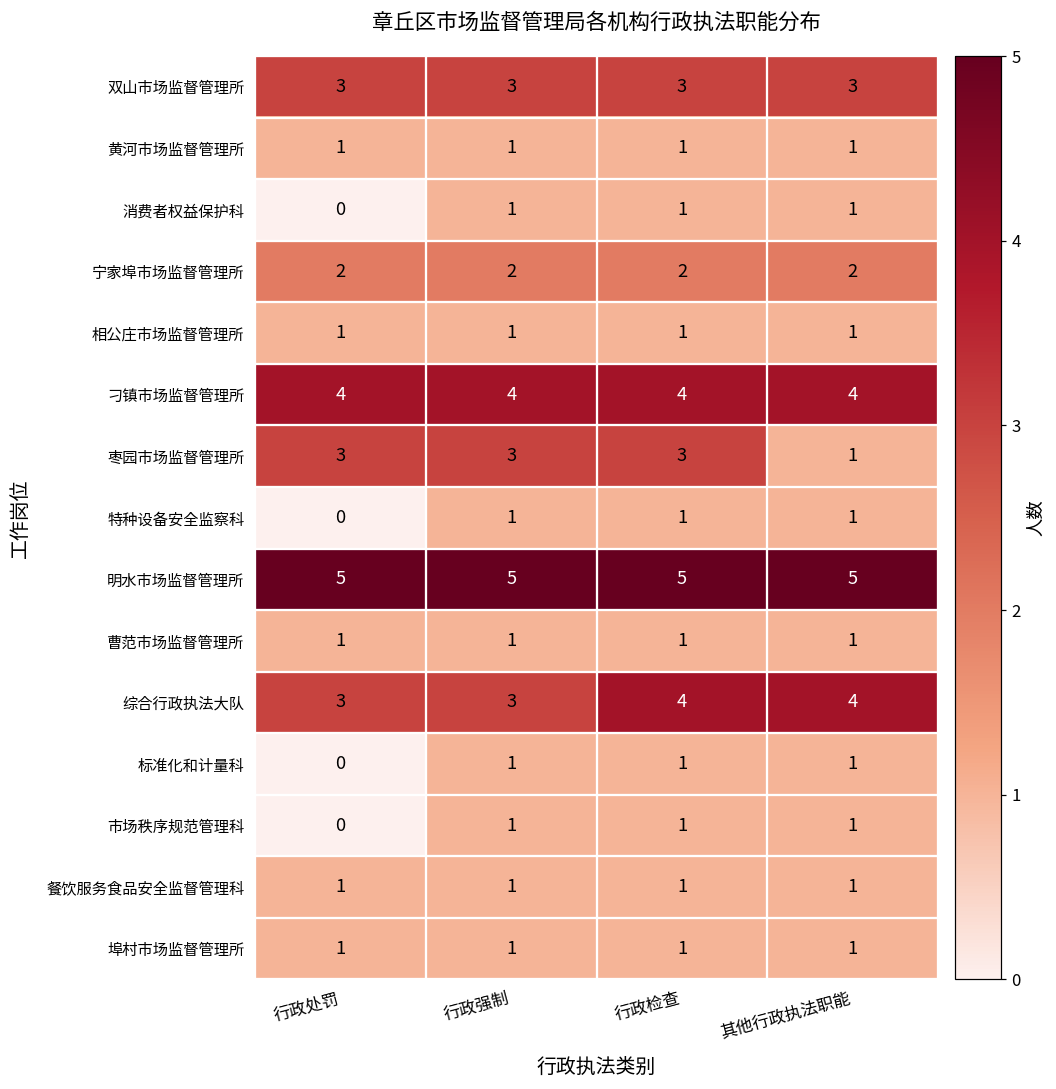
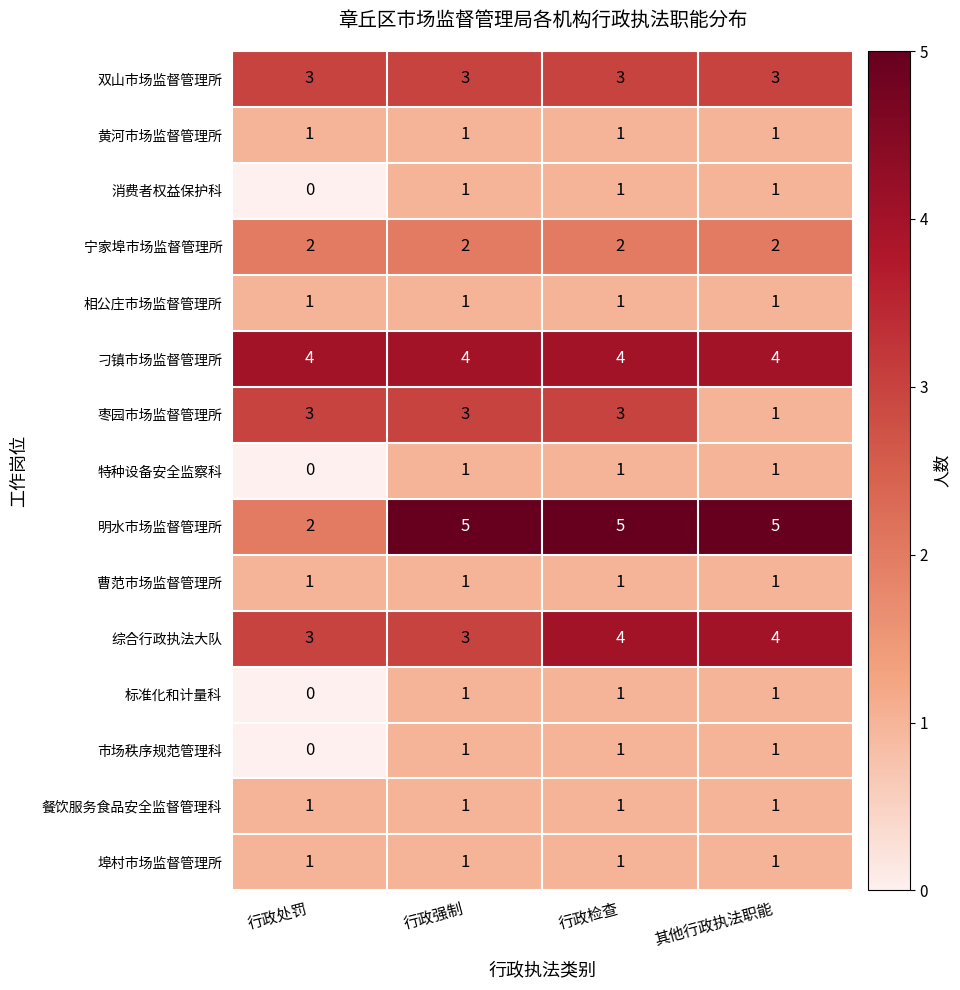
  {
    "双山市场监督管理所": {
      "行政处罚": 3,
      "行政强制": 3,
      "行政检查": 3,
      "其他行政执法职能": 3
    },
    "黄河市场监督管理所": {
      "行政处罚": 1,
      "行政强制": 1,
      "行政检查": 1,
      "其他行政执法职能": 1
    },
    "消费者权益保护科": {
      "行政处罚": 0,
      "行政强制": 1,
      "行政检查": 1,
      "其他行政执法职能": 1
    },
    "宁家埠市场监督管理所": {
      "行政处罚": 2,
      "行政强制": 2,
      "行政检查": 2,
      "其他行政执法职能": 2
    },
    "相公庄市场监督管理所": {
      "行政处罚": 1,
      "行政强制": 1,
      "行政检查": 1,
      "其他行政执法职能": 1
    },
    "刁镇市场监督管理所": {
      "行政处罚": 4,
      "行政强制": 4,
      "行政检查": 4,
      "其他行政执法职能": 4
    },
    "枣园市场监督管理所": {
      "行政处罚": 3,
      "行政强制": 3,
      "行政检查": 3,
      "其他行政执法职能": 1
    },
    "特种设备安全监察科": {
      "行政处罚": 0,
      "行政强制": 1,
      "行政检查": 1,
      "其他行政执法职能": 1
    },
    "明水市场监督管理所": {
-     "行政处罚": 5,
+     "行政处罚": 2,
      "行政强制": 5,
      "行政检查": 5,
      "其他行政执法职能": 5
    },
    "曹范市场监督管理所": {
      "行政处罚": 1,
      "行政强制": 1,
      "行政检查": 1,
      "其他行政执法职能": 1
    },
    "综合行政执法大队": {
      "行政处罚": 3,
      "行政强制": 3,
      "行政检查": 4,
      "其他行政执法职能": 4
    },
    "标准化和计量科": {
      "行政处罚": 0,
      "行政强制": 1,
      "行政检查": 1,
      "其他行政执法职能": 1
    },
    "市场秩序规范管理科": {
      "行政处罚": 0,
      "行政强制": 1,
      "行政检查": 1,
      "其他行政执法职能": 1
    },
    "餐饮服务食品安全监督管理科": {
      "行政处罚": 1,
      "行政强制": 1,
      "行政检查": 1,
      "其他行政执法职能": 1
    },
    "埠村市场监督管理所": {
      "行政处罚": 1,
      "行政强制": 1,
      "行政检查": 1,
      "其他行政执法职能": 1
    }
  }
